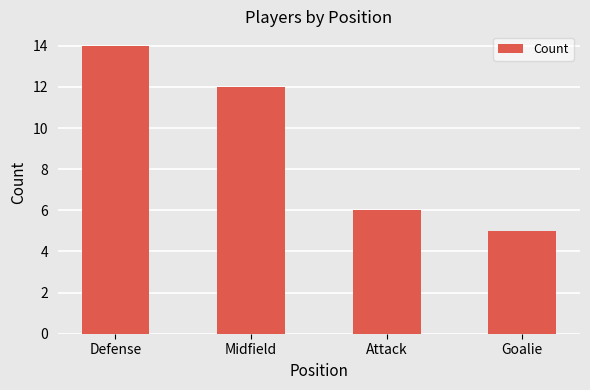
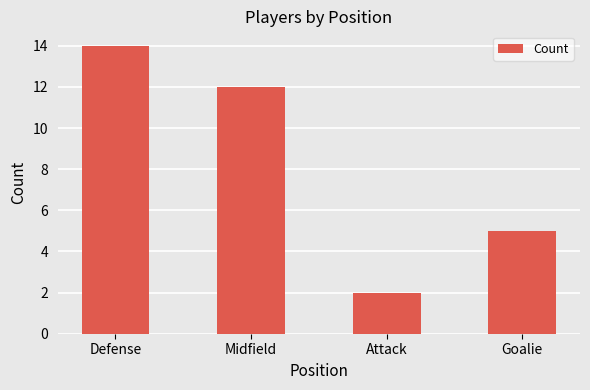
  {
    "Defense": 14,
    "Midfield": 12,
-   "Attack": 6,
+   "Attack": 2,
    "Goalie": 5
  }
